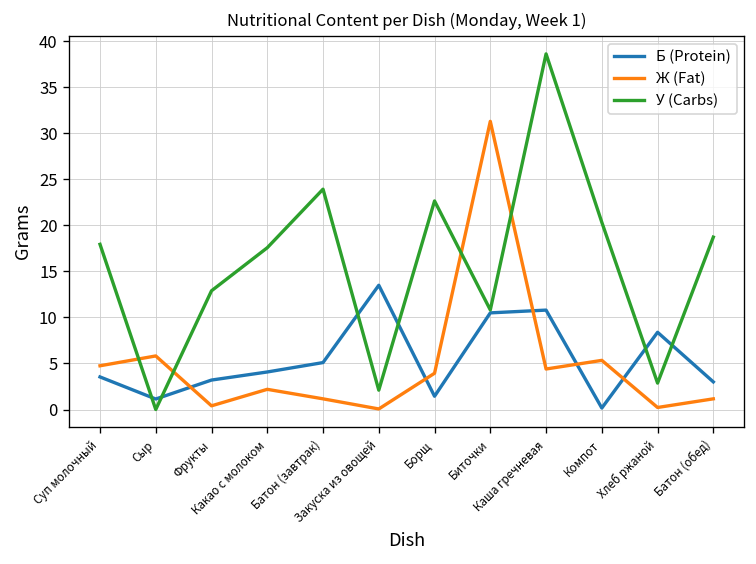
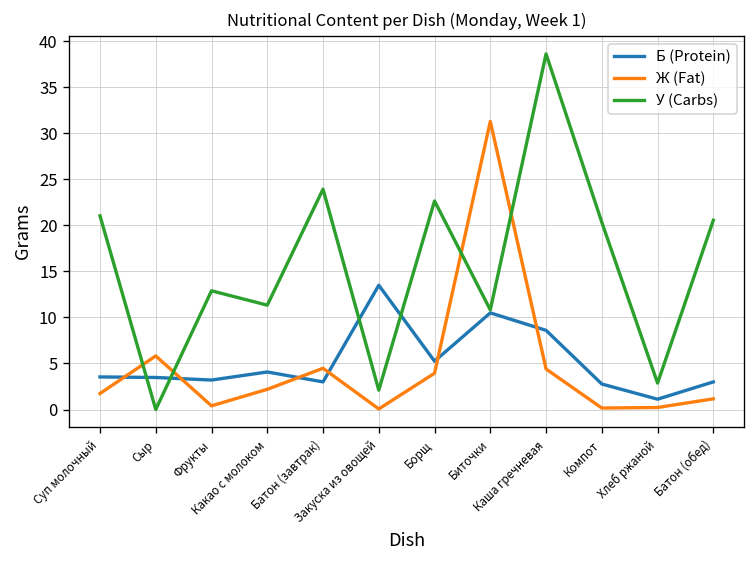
  {
    "Б (Protein)": {
      "Суп молочный": 4,
-     "Сыр": 1,
+     "Сыр": 3,
      "Фрукты": 3,
      "Какао с молоком": 4,
-     "Батон (завтрак)": 5,
+     "Батон (завтрак)": 3,
      "Закуска из овощей": 14,
-     "Борщ": 1,
-     "Каша гречневая": 11,
-     "Компот": 0,
-     "Хлеб ржаной": 8,
+     "Борщ": 5,
+     "Каша гречневая": 9,
+     "Компот": 3,
+     "Хлеб ржаной": 1,
      "Батон (обед)": 3
    },
    "Ж (Fat)": {
-     "Суп молочный": 5,
+     "Суп молочный": 2,
      "Сыр": 6,
      "Фрукты": 0,
      "Какао с молоком": 2,
-     "Батон (завтрак)": 1,
+     "Батон (завтрак)": 4,
      "Закуска из овощей": 0,
      "Борщ": 4,
      "Биточки": 31,
      "Каша гречневая": 4,
-     "Компот": 5,
+     "Компот": 0,
      "Хлеб ржаной": 0,
      "Батон (обед)": 1
    },
    "У (Carbs)": {
-     "Суп молочный": 18,
+     "Суп молочный": 21,
      "Сыр": 0,
      "Фрукты": 13,
-     "Какао с молоком": 18,
+     "Какао с молоком": 11,
      "Батон (завтрак)": 24,
      "Закуска из овощей": 2,
      "Борщ": 23,
      "Каша гречневая": 39,
      "Компот": 20,
      "Хлеб ржаной": 3,
-     "Батон (обед)": 19
+     "Батон (обед)": 21
    }
  }
